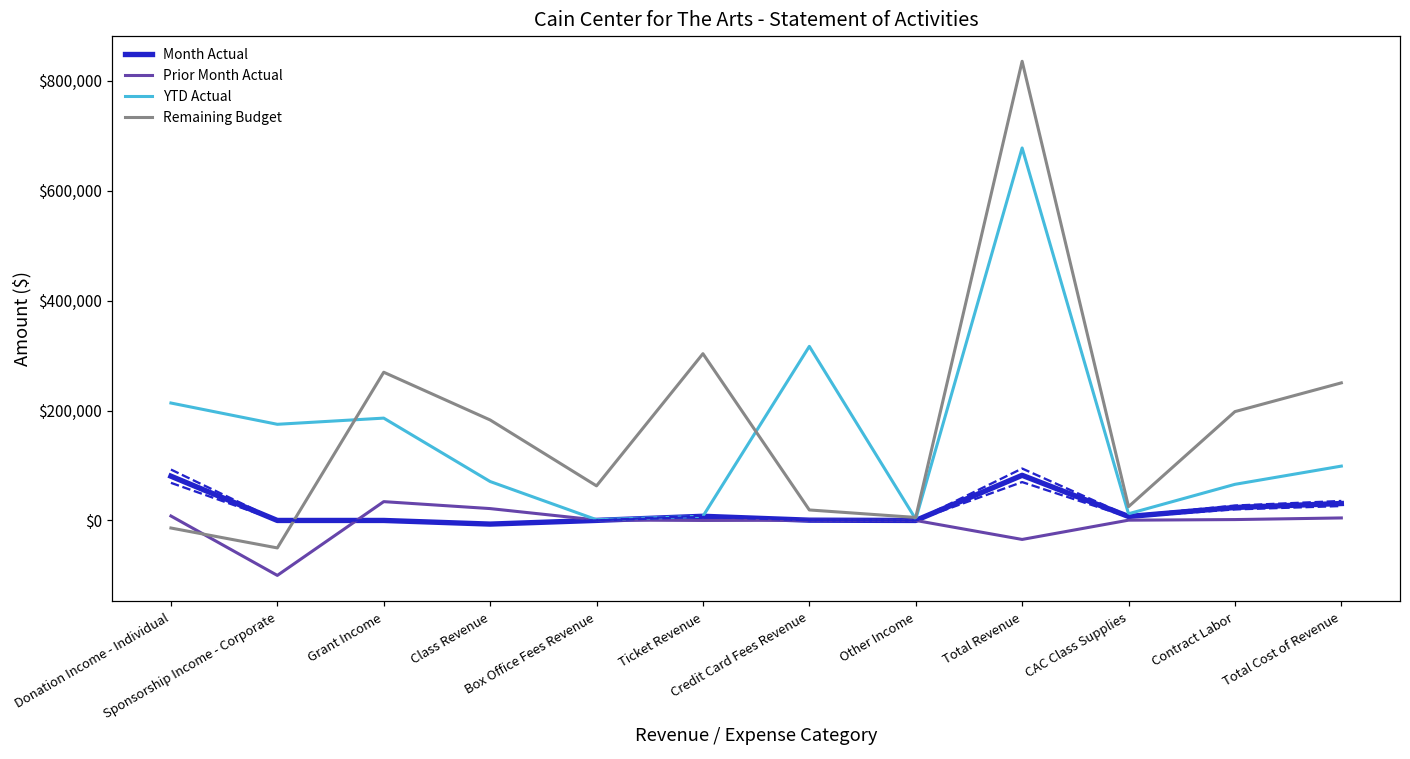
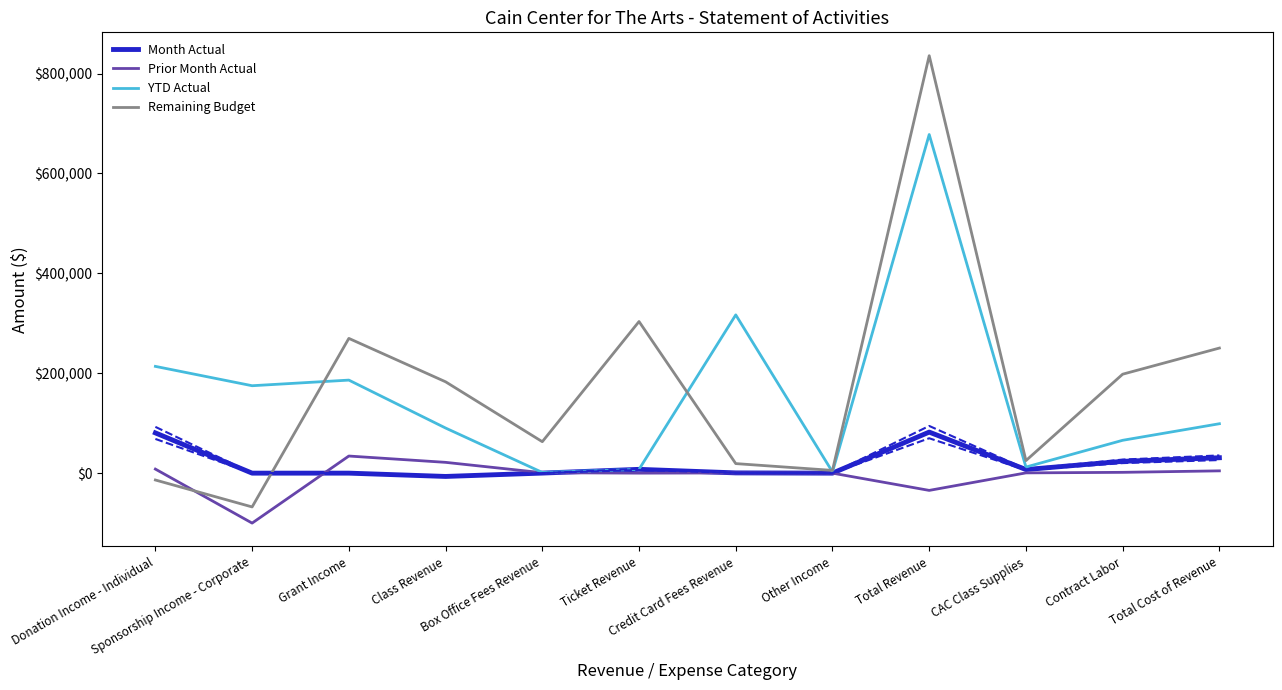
  {
    "Prior Month Actual": {
      "Donation Income - Individual": "$10,000",
      "Sponsorship Income - Corporate": "$-100,000",
      "Grant Income": "$30,000",
      "Class Revenue": "$20,000",
      "Ticket Revenue": "$0",
      "Total Revenue": "$-30,000",
      "CAC Class Supplies": "$0",
      "Contract Labor": "$0",
      "Total Cost of Revenue": "$0"
    },
    "YTD Actual": {
      "Donation Income - Individual": "$210,000",
      "Sponsorship Income - Corporate": "$180,000",
      "Grant Income": "$190,000",
-     "Class Revenue": "$70,000",
+     "Class Revenue": "$90,000",
      "Credit Card Fees Revenue": "$320,000",
      "Total Revenue": "$680,000",
      "Contract Labor": "$70,000",
      "Total Cost of Revenue": "$100,000"
    },
    "Remaining Budget": {
      "Donation Income - Individual": "$-10,000",
-     "Sponsorship Income - Corporate": "$-50,000",
+     "Sponsorship Income - Corporate": "$-70,000",
      "Grant Income": "$270,000",
      "Class Revenue": "$180,000",
      "Box Office Fees Revenue": "$60,000",
      "Ticket Revenue": "$300,000",
      "Credit Card Fees Revenue": "$20,000",
      "Total Revenue": "$840,000",
      "CAC Class Supplies": "$30,000",
      "Contract Labor": "$200,000",
      "Total Cost of Revenue": "$250,000"
    }
  }
